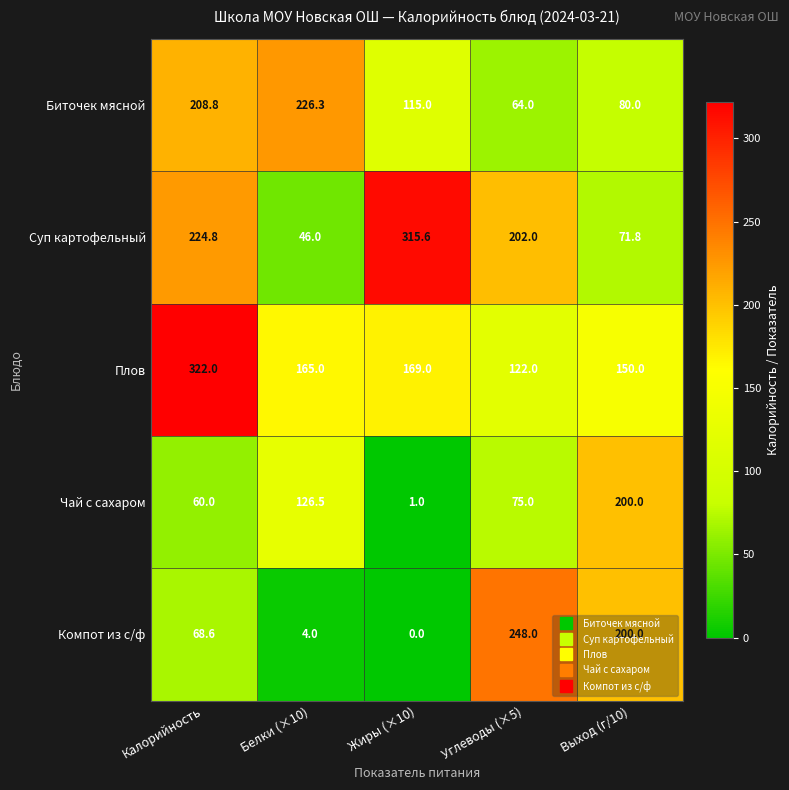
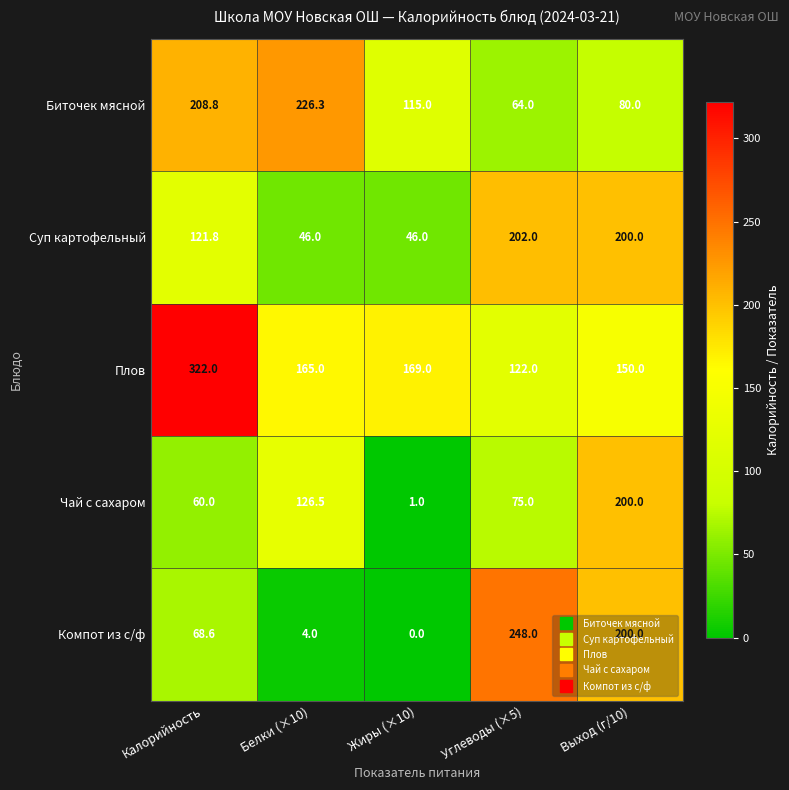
  {
    "Биточек мясной": {
      "Калорийность": 208.8,
      "Белки (×10)": 226.3,
      "Жиры (×10)": 115.0,
      "Углеводы (×5)": 64.0,
      "Выход (г/10)": 80.0
    },
    "Суп картофельный": {
-     "Калорийность": 224.8,
+     "Калорийность": 121.8,
      "Белки (×10)": 46.0,
-     "Жиры (×10)": 315.6,
+     "Жиры (×10)": 46.0,
      "Углеводы (×5)": 202.0,
-     "Выход (г/10)": 71.8
+     "Выход (г/10)": 200.0
    },
    "Плов": {
      "Калорийность": 322.0,
      "Белки (×10)": 165.0,
      "Жиры (×10)": 169.0,
      "Углеводы (×5)": 122.0,
      "Выход (г/10)": 150.0
    },
    "Чай с сахаром": {
      "Калорийность": 60.0,
      "Белки (×10)": 126.5,
      "Жиры (×10)": 1.0,
      "Углеводы (×5)": 75.0,
      "Выход (г/10)": 200.0
    },
    "Компот из с/ф": {
      "Калорийность": 68.6,
      "Белки (×10)": 4.0,
      "Жиры (×10)": 0.0,
      "Углеводы (×5)": 248.0
    }
  }
